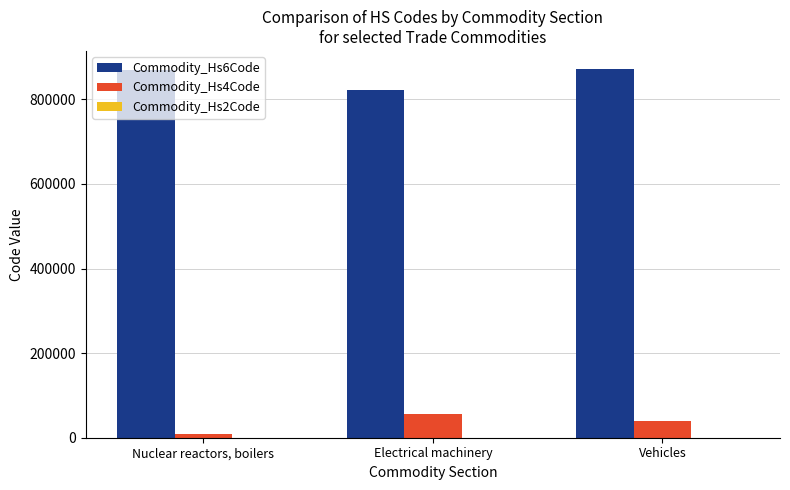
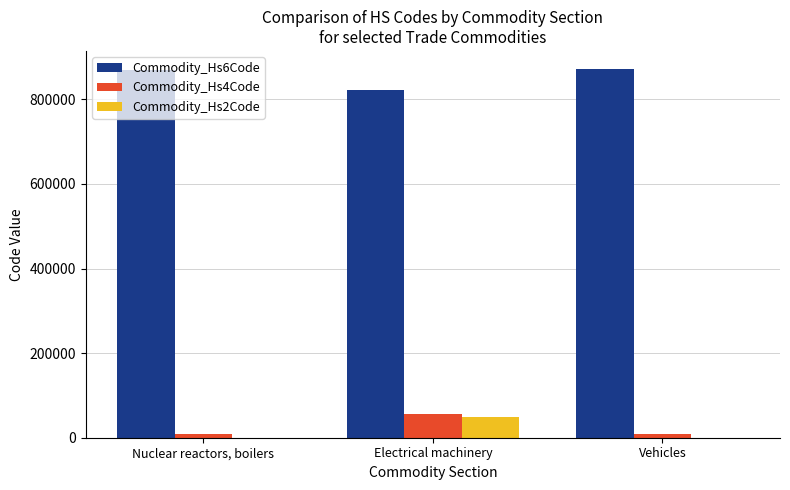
  {
    "Commodity_Hs6Code": {
      "Electrical machinery": 820000,
      "Vehicles": 870000
    },
    "Commodity_Hs4Code": {
      "Nuclear reactors, boilers": 10000,
      "Electrical machinery": 60000,
-     "Vehicles": 40000
+     "Vehicles": 10000
    },
    "Commodity_Hs2Code": {
-     "Electrical machinery": 0
+     "Electrical machinery": 50000
    }
  }
